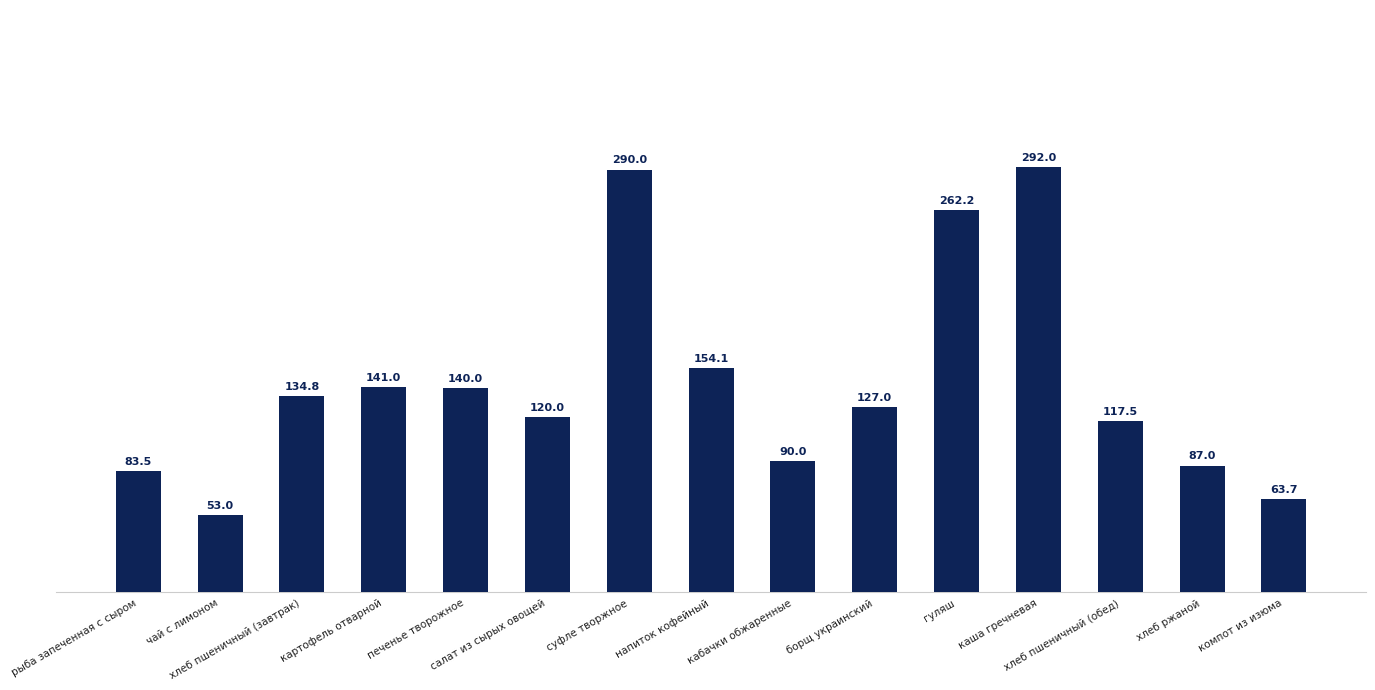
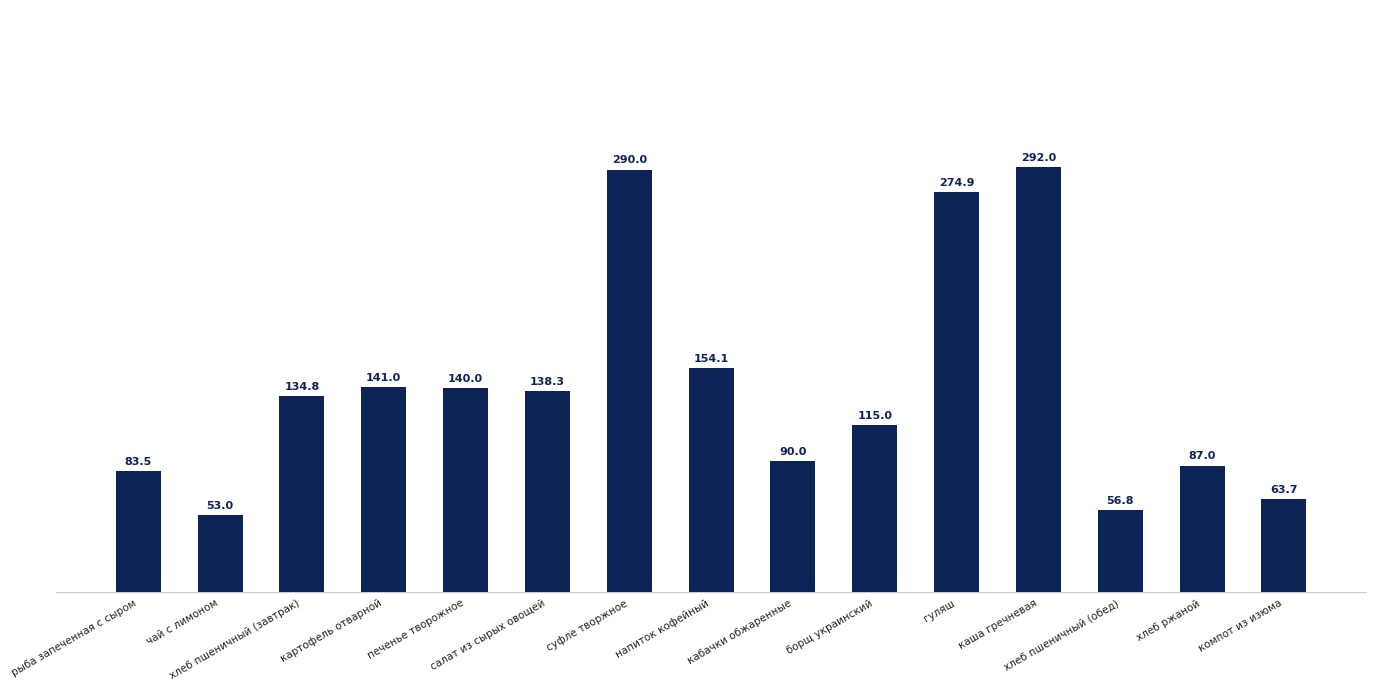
  {
    "рыба запеченная с сыром": 83.5,
    "чай с лимоном": 53.0,
    "хлеб пшеничный (завтрак)": 134.8,
    "картофель отварной": 141.0,
    "печенье творожное": 140.0,
-   "салат из сырых овощей": 120.0,
+   "салат из сырых овощей": 138.3,
    "суфле творжное": 290.0,
    "напиток кофейный": 154.1,
    "кабачки обжаренные": 90.0,
-   "борщ украинский": 127.0,
-   "гуляш": 262.2,
+   "борщ украинский": 115.0,
+   "гуляш": 274.9,
    "каша гречневая": 292.0,
-   "хлеб пшеничный (обед)": 117.5,
+   "хлеб пшеничный (обед)": 56.8,
    "хлеб ржаной": 87.0,
    "компот из изюма": 63.7
  }
